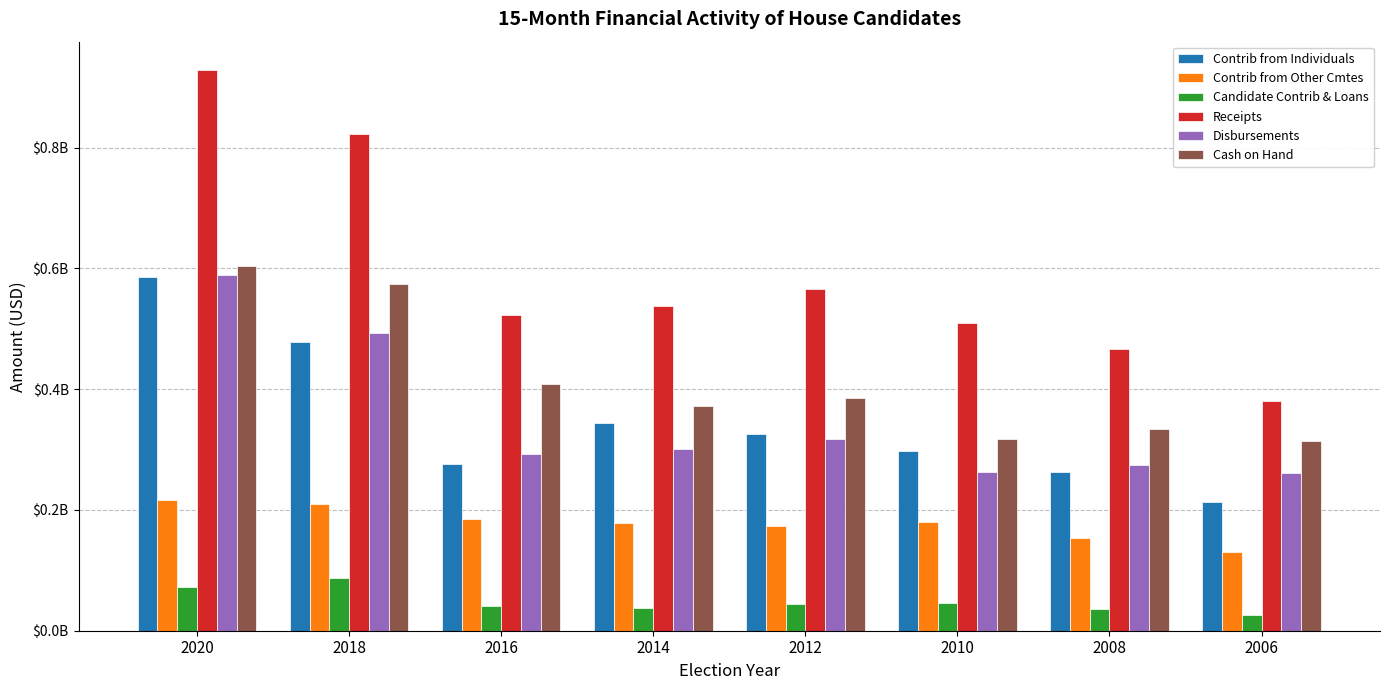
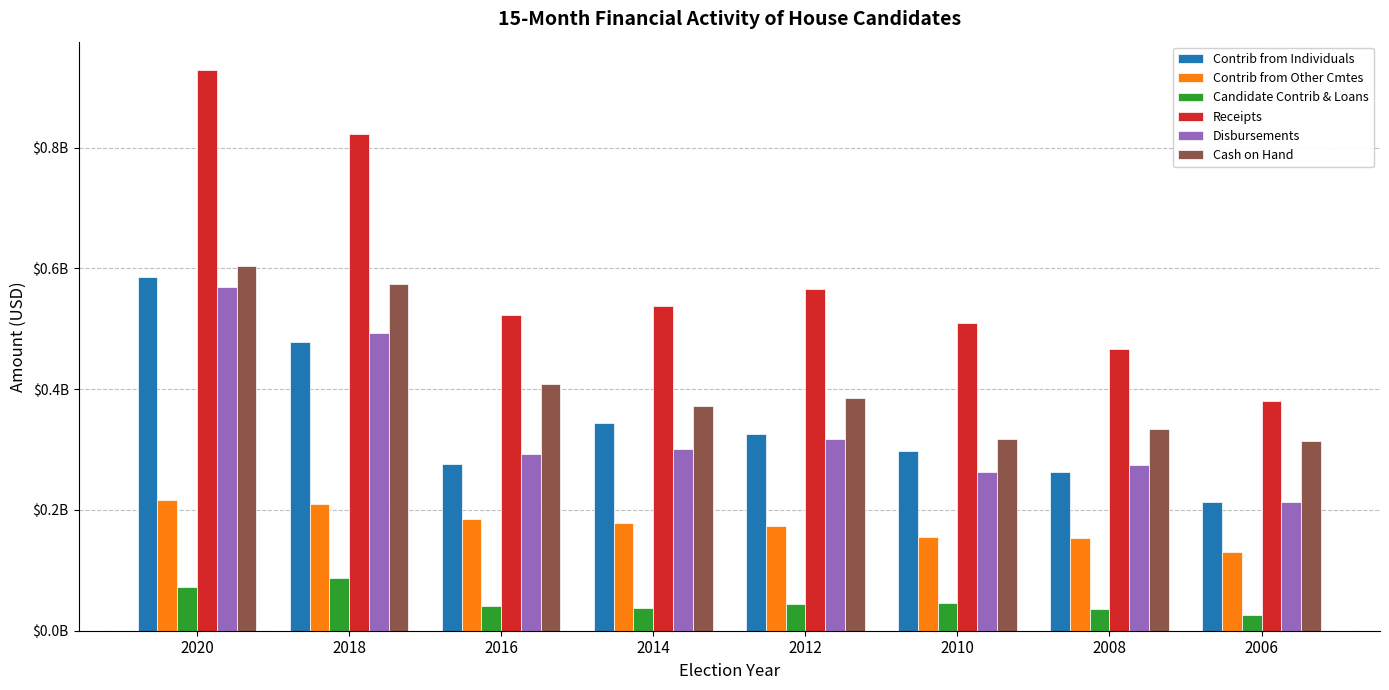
  {
    "Contrib from Individuals": {
      "2020": "$590000000",
      "2018": "$480000000",
      "2016": "$280000000",
      "2014": "$340000000",
      "2012": "$330000000",
      "2010": "$300000000",
      "2008": "$260000000",
      "2006": "$210000000"
    },
    "Contrib from Other Cmtes": {
      "2020": "$220000000",
      "2018": "$210000000",
      "2016": "$190000000",
      "2014": "$180000000",
      "2012": "$170000000",
-     "2010": "$180000000",
+     "2010": "$160000000",
      "2008": "$150000000",
      "2006": "$130000000"
    },
    "Candidate Contrib & Loans": {
      "2020": "$70000000",
      "2018": "$90000000",
      "2016": "$40000000",
      "2014": "$40000000",
      "2012": "$40000000",
      "2010": "$50000000",
      "2008": "$40000000",
      "2006": "$30000000"
    },
    "Receipts": {
      "2020": "$930000000",
      "2018": "$820000000",
      "2016": "$520000000",
      "2014": "$540000000",
      "2012": "$570000000",
      "2010": "$510000000",
      "2008": "$470000000",
      "2006": "$380000000"
    },
    "Disbursements": {
-     "2020": "$590000000",
+     "2020": "$570000000",
      "2018": "$490000000",
      "2016": "$290000000",
      "2014": "$300000000",
      "2012": "$320000000",
      "2010": "$260000000",
      "2008": "$270000000",
-     "2006": "$260000000"
+     "2006": "$210000000"
    },
    "Cash on Hand": {
      "2020": "$600000000",
      "2018": "$570000000",
      "2016": "$410000000",
      "2014": "$370000000",
      "2012": "$390000000",
      "2010": "$320000000",
      "2008": "$330000000",
      "2006": "$310000000"
    }
  }
